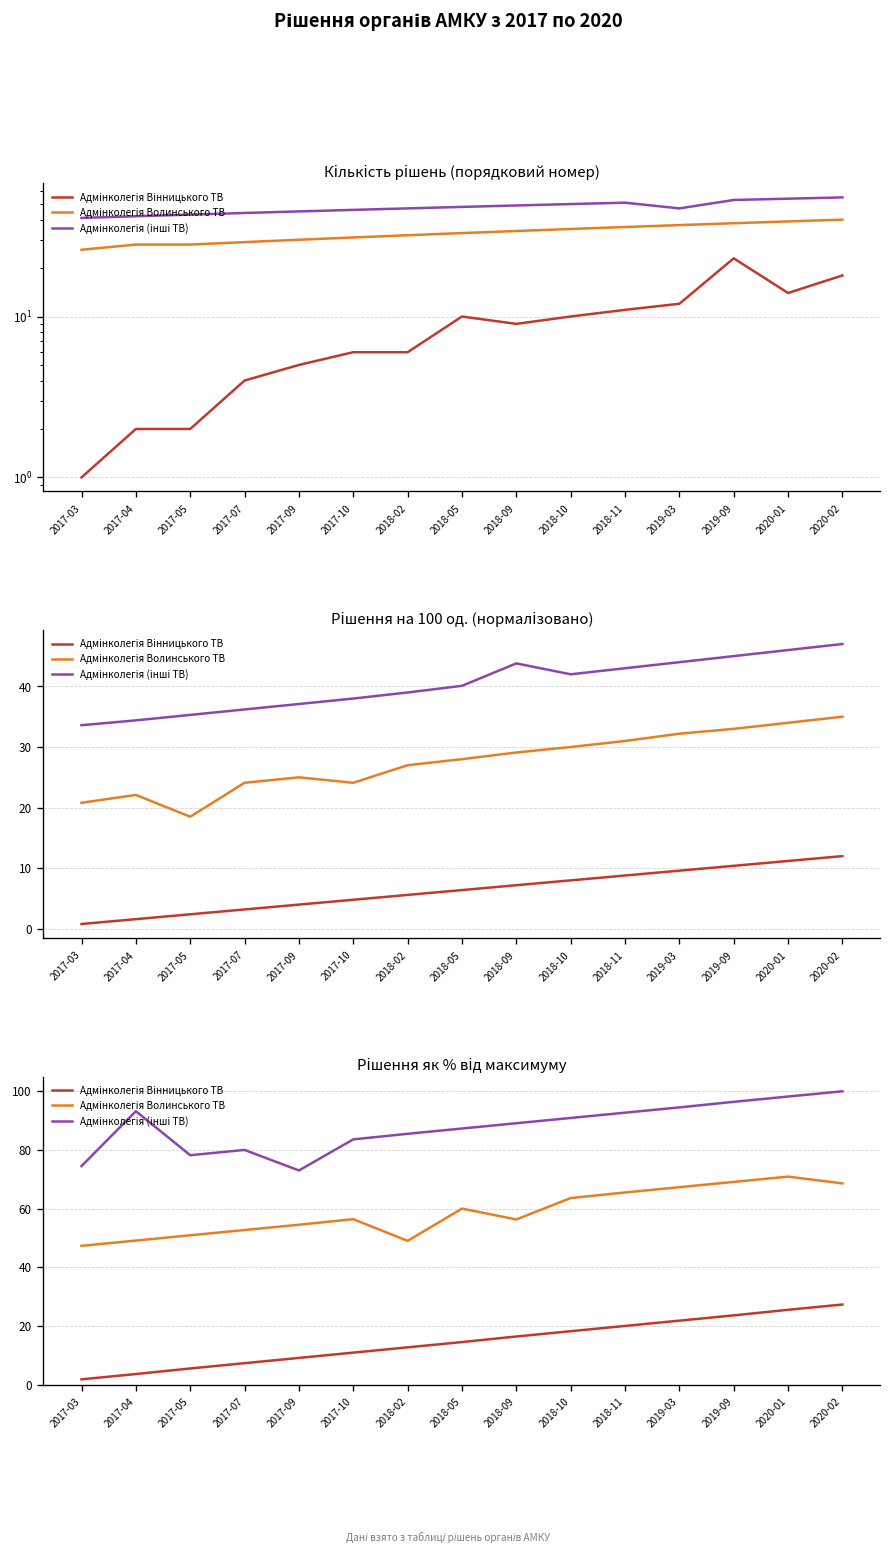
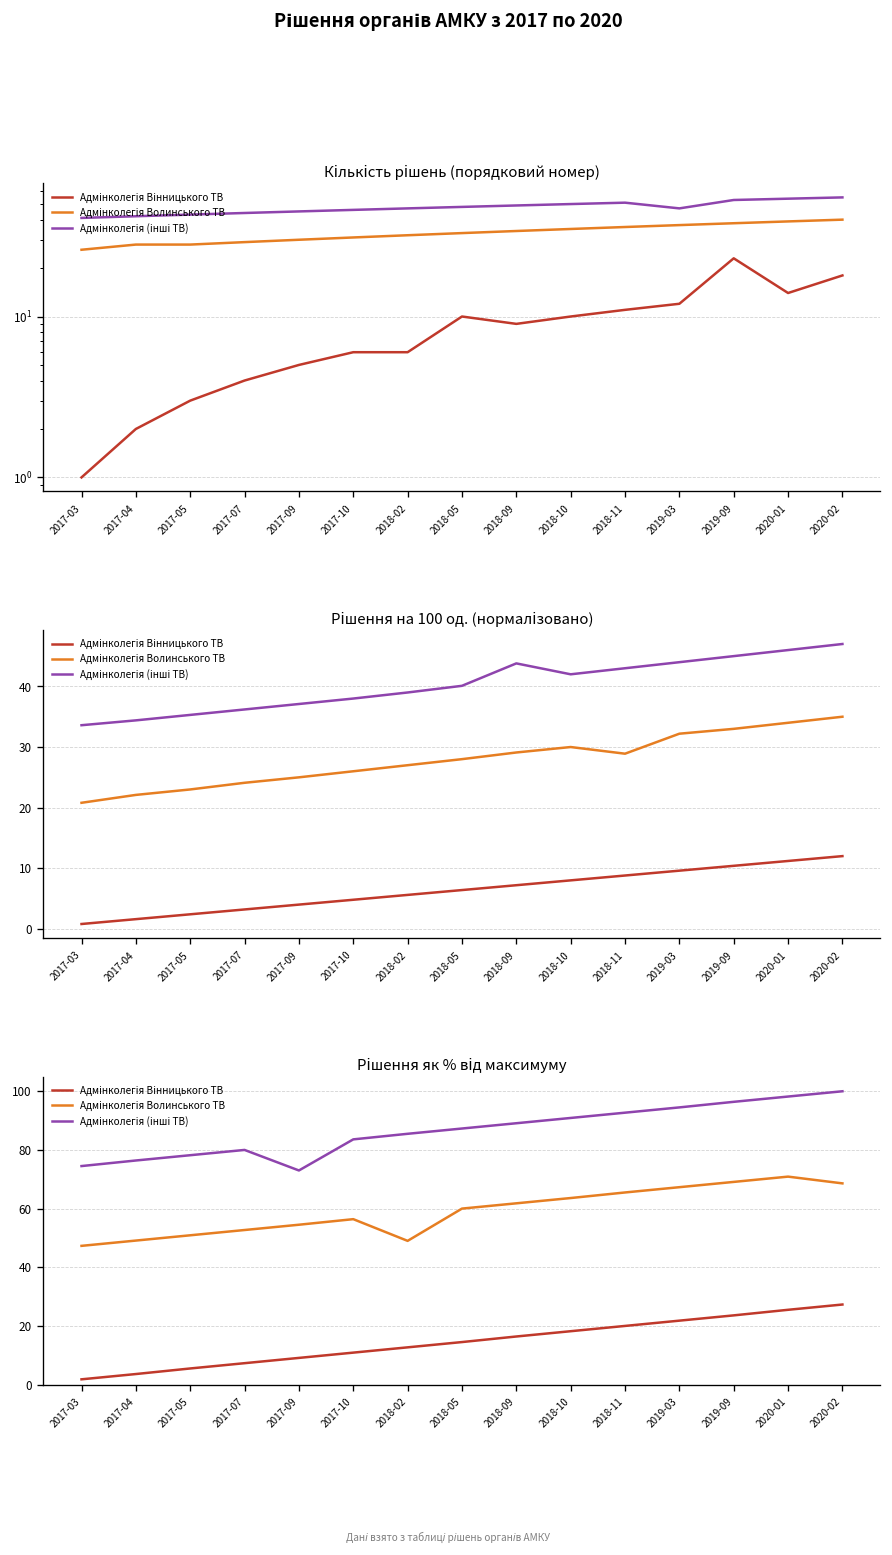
  {
    "Кількість рішень (порядковий номер)": {
      "Адмінколегія Вінницького ТВ": {
        "2017-03": 1,
        "2017-04": 2,
-       "2017-05": 2,
+       "2017-05": 3,
        "2017-07": 4,
        "2017-09": 5,
        "2017-10": 6,
        "2018-02": 6,
        "2018-05": 10,
        "2018-09": 9,
        "2018-10": 10,
        "2018-11": 11,
        "2019-03": 12,
        "2019-09": 23,
        "2020-01": 14,
        "2020-02": 18
      },
      "Адмінколегія Волинського ТВ": {
        "2017-03": 26,
        "2017-04": 28,
        "2017-05": 28,
        "2017-07": 29,
        "2017-09": 30,
        "2017-10": 31,
        "2018-02": 32,
        "2018-05": 33,
        "2018-09": 34,
        "2018-10": 35,
        "2018-11": 36,
        "2019-03": 37,
        "2019-09": 38,
        "2020-01": 39,
        "2020-02": 40
      },
      "Адмінколегія (інші ТВ)": {
        "2017-03": 41,
        "2017-04": 42,
        "2017-05": 43,
        "2017-07": 44,
        "2017-09": 45,
        "2017-10": 46,
        "2018-02": 47,
        "2018-05": 48,
        "2018-09": 49,
        "2018-10": 50,
        "2018-11": 51,
        "2019-03": 47,
        "2019-09": 53,
        "2020-01": 54,
        "2020-02": 55
      }
    },
    "Рішення на 100 од. (нормалізовано)": {
      "Адмінколегія Вінницького ТВ": {
        "2017-03": 1,
        "2017-04": 2,
        "2017-05": 2,
        "2017-07": 3,
        "2017-09": 4,
        "2017-10": 5,
        "2018-02": 6,
        "2018-05": 6,
        "2018-09": 7,
        "2018-10": 8,
        "2018-11": 9,
        "2019-03": 10,
        "2019-09": 10,
        "2020-01": 11,
        "2020-02": 12
      },
      "Адмінколегія Волинського ТВ": {
        "2017-03": 21,
        "2017-04": 22,
-       "2017-05": 19,
+       "2017-05": 23,
        "2017-07": 24,
        "2017-09": 25,
-       "2017-10": 24,
+       "2017-10": 26,
        "2018-02": 27,
        "2018-05": 28,
        "2018-09": 29,
        "2018-10": 30,
-       "2018-11": 31,
+       "2018-11": 29,
        "2019-03": 32,
        "2019-09": 33,
        "2020-01": 34,
        "2020-02": 35
      },
      "Адмінколегія (інші ТВ)": {
        "2017-03": 34,
        "2017-04": 34,
        "2017-05": 35,
        "2017-07": 36,
        "2017-09": 37,
        "2017-10": 38,
        "2018-02": 39,
        "2018-05": 40,
        "2018-09": 44,
        "2018-10": 42,
        "2018-11": 43,
        "2019-03": 44,
        "2019-09": 45,
        "2020-01": 46,
        "2020-02": 47
      }
    },
    "Рішення як % від максимуму": {
      "Адмінколегія Вінницького ТВ": {
        "2017-03": 2,
        "2017-04": 4,
        "2017-05": 6,
        "2017-07": 7,
        "2017-09": 9,
        "2017-10": 11,
        "2018-02": 13,
        "2018-05": 15,
        "2018-09": 16,
        "2018-10": 18,
        "2018-11": 20,
        "2019-03": 22,
        "2019-09": 24,
        "2020-01": 26,
        "2020-02": 27
      },
      "Адмінколегія Волинського ТВ": {
        "2017-03": 47,
        "2017-04": 49,
        "2017-05": 51,
        "2017-07": 53,
        "2017-09": 55,
        "2017-10": 56,
        "2018-02": 49,
        "2018-05": 60,
-       "2018-09": 56,
+       "2018-09": 62,
        "2018-10": 64,
        "2018-11": 66,
        "2019-03": 67,
        "2019-09": 69,
        "2020-01": 71,
        "2020-02": 69
      },
      "Адмінколегія (інші ТВ)": {
        "2017-03": 75,
-       "2017-04": 93,
+       "2017-04": 76,
        "2017-05": 78,
        "2017-07": 80,
        "2017-09": 73,
        "2017-10": 84,
        "2018-02": 86,
        "2018-05": 87,
        "2018-09": 89,
        "2018-10": 91,
        "2018-11": 93,
        "2019-03": 95,
        "2019-09": 96,
        "2020-01": 98,
        "2020-02": 100
      }
    }
  }
